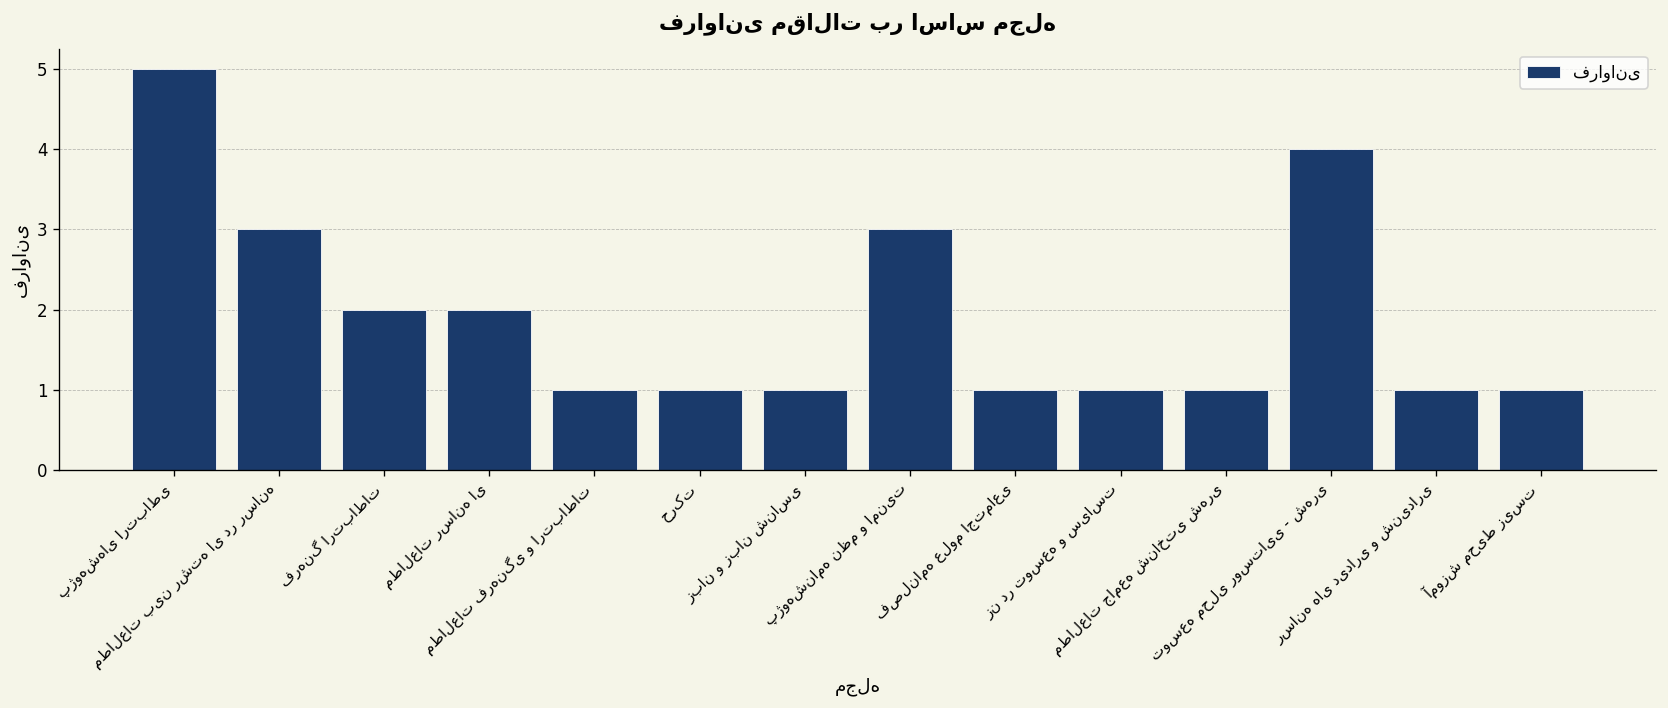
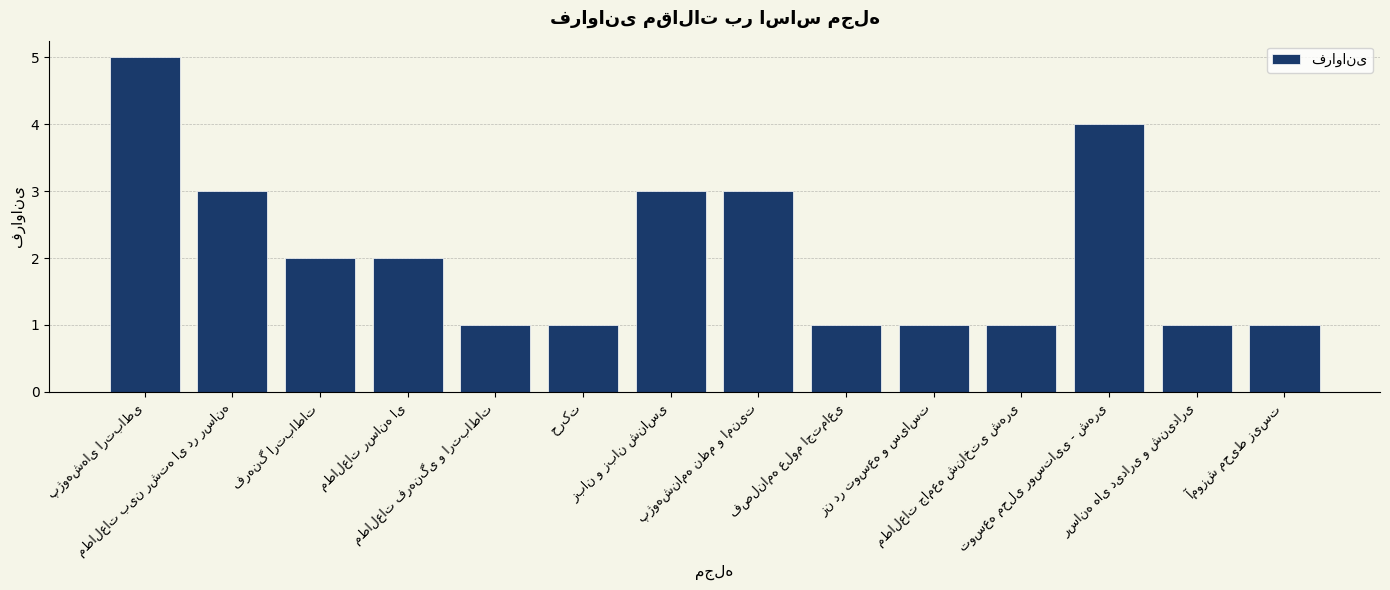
  {
    "پژوهشهای ارتباطی": 5,
    "مطالعات بین رشته ای در رسانه": 3,
    "فرهنگ ارتباطات": 2,
    "مطالعات رسانه ای": 2,
    "مطالعات فرهنگی و ارتباطات": 1,
    "حرکت": 1,
-   "زبان و زبان شناسی": 1,
+   "زبان و زبان شناسی": 3,
    "پژوهشنامه نظم و امنیت": 3,
    "فصلنامه علوم اجتماعی": 1,
    "زن در توسعه و سیاست": 1,
    "مطالعات جامعه شناختی شهری": 1,
    "توسعه محلی روستایی - شهری": 4,
    "رسانه های دیداری و شنیداری": 1,
    "آموزش محیط زیست": 1
  }
